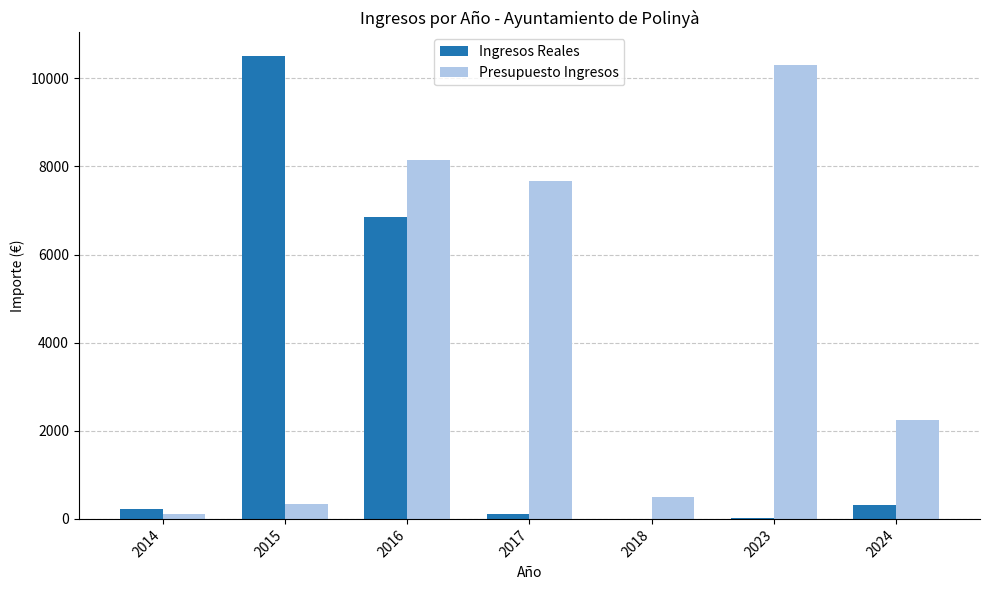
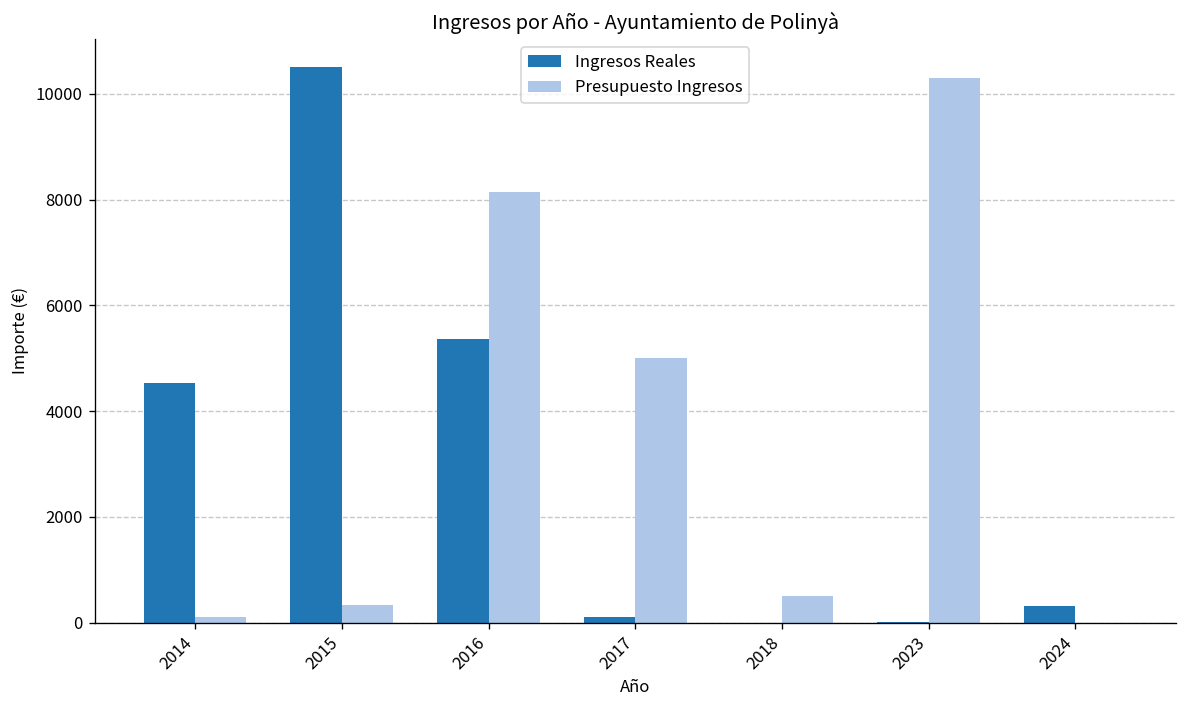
  {
    "Ingresos Reales": {
-     "2014": 200,
+     "2014": 4500,
      "2015": 10500,
-     "2016": 6900,
+     "2016": 5400,
      "2017": 100,
      "2018": 0,
      "2024": 300
    },
    "Presupuesto Ingresos": {
      "2014": 100,
      "2015": 300,
      "2016": 8100,
-     "2017": 7700,
+     "2017": 5000,
      "2018": 500,
      "2023": 10300,
-     "2024": 2200
+     "2024": 0
    }
  }
